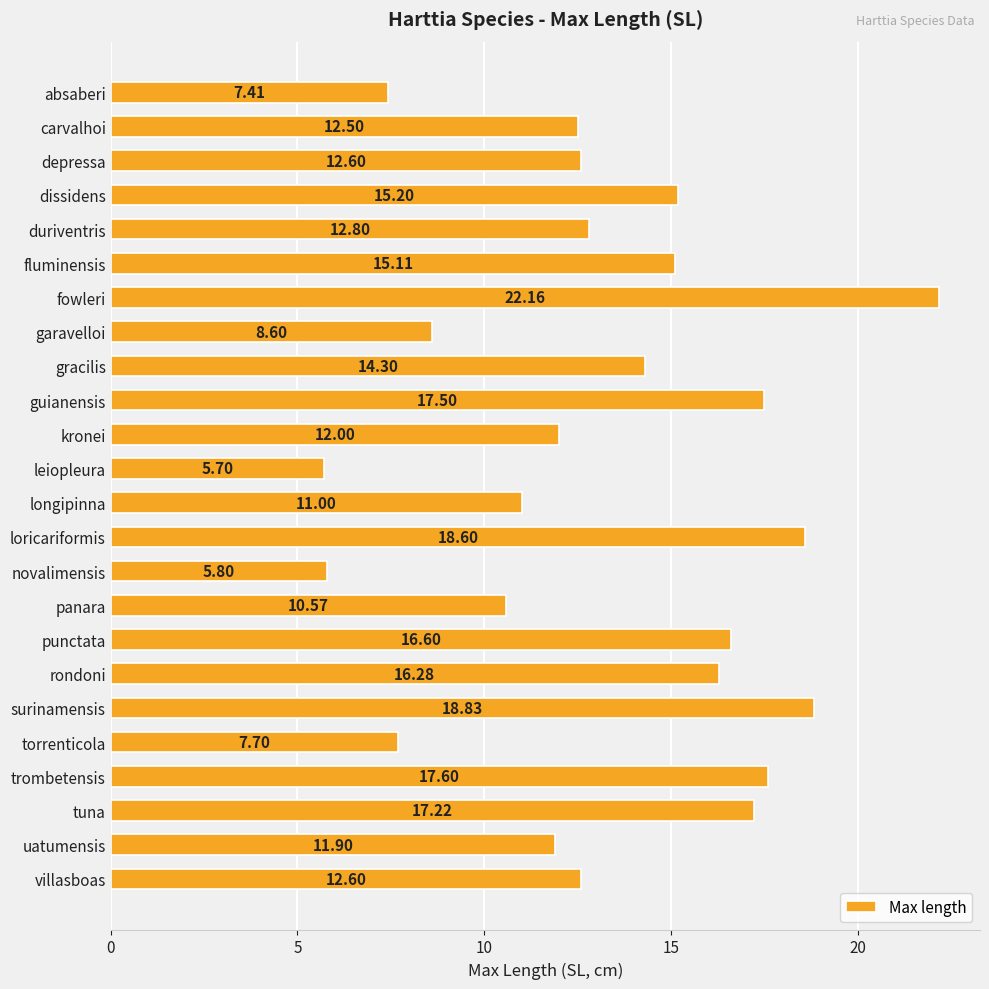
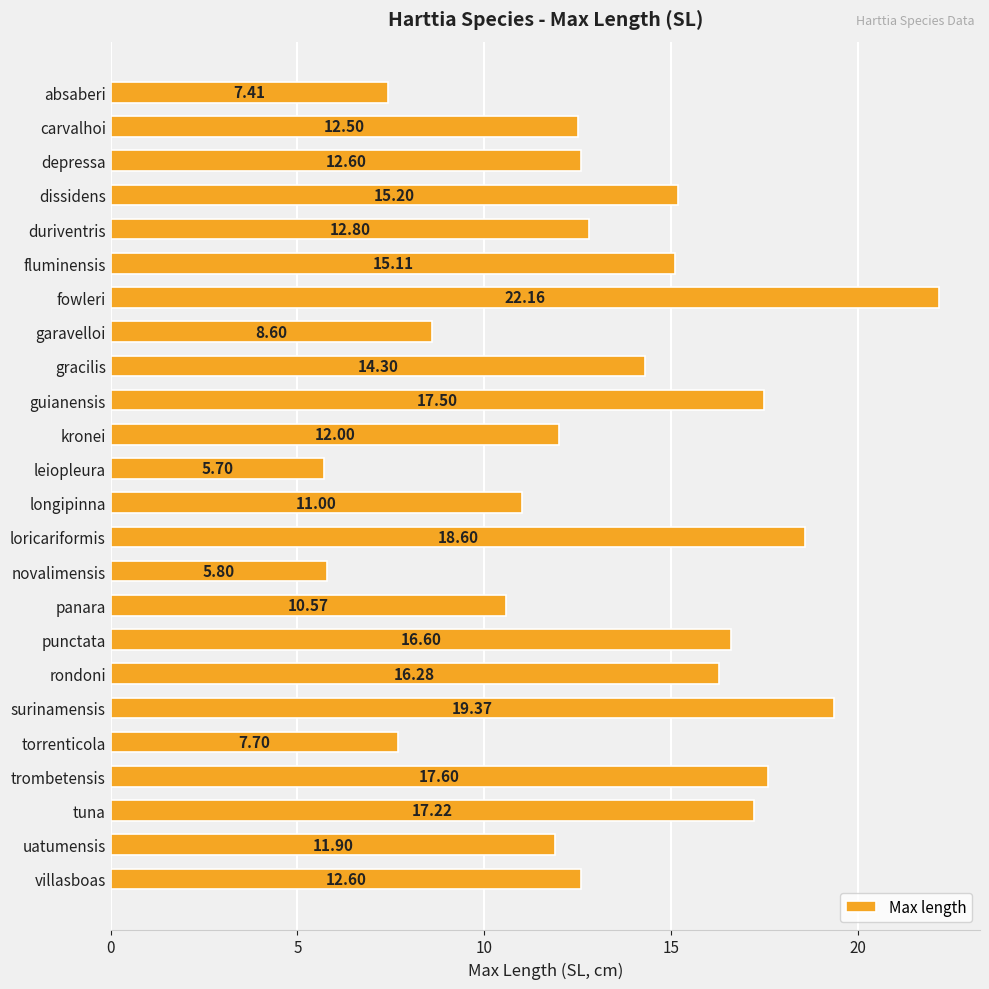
  {
    "absaberi": 7.41,
    "carvalhoi": 12.50,
    "depressa": 12.60,
    "dissidens": 15.20,
    "duriventris": 12.80,
    "fluminensis": 15.11,
    "fowleri": 22.16,
    "garavelloi": 8.60,
    "gracilis": 14.30,
    "guianensis": 17.50,
    "kronei": 12.00,
    "leiopleura": 5.70,
    "longipinna": 11.00,
    "loricariformis": 18.60,
    "novalimensis": 5.80,
    "panara": 10.57,
    "punctata": 16.60,
    "rondoni": 16.28,
-   "surinamensis": 18.83,
+   "surinamensis": 19.37,
    "torrenticola": 7.70,
    "trombetensis": 17.60,
    "tuna": 17.22,
    "uatumensis": 11.90,
    "villasboas": 12.60
  }
